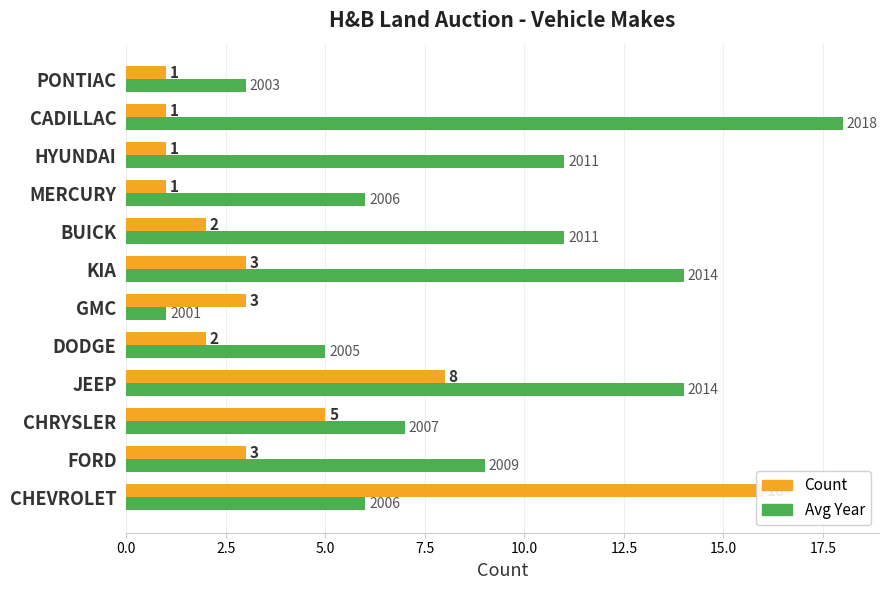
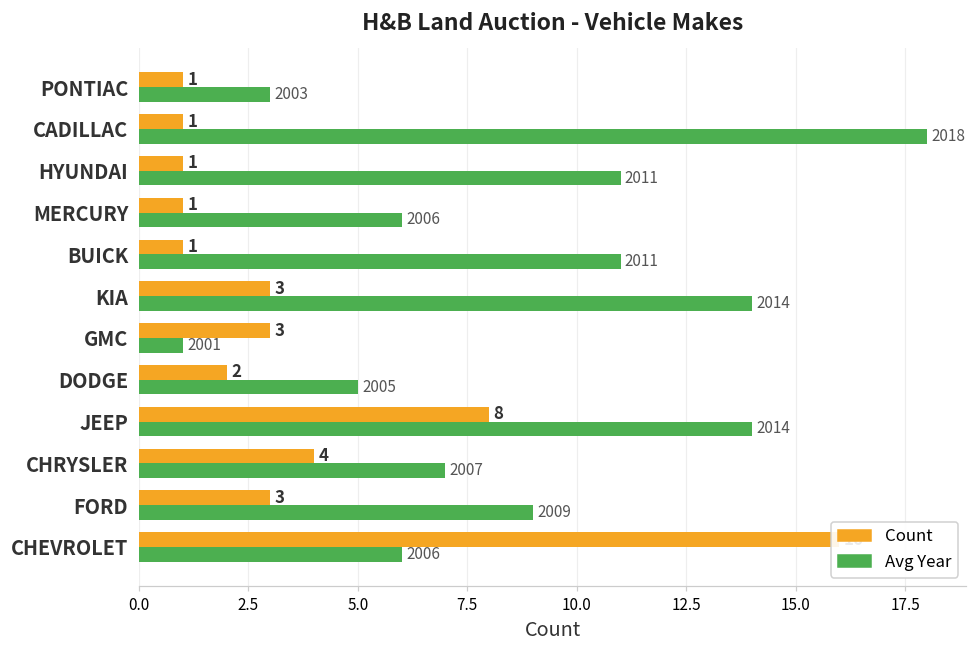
  {
    "Count": {
      "PONTIAC": 1,
      "CADILLAC": 1,
      "HYUNDAI": 1,
      "MERCURY": 1,
-     "BUICK": 2,
+     "BUICK": 1,
      "KIA": 3,
      "GMC": 3,
      "DODGE": 2,
      "JEEP": 8,
-     "CHRYSLER": 5,
+     "CHRYSLER": 4,
      "FORD": 3
    }
  }
